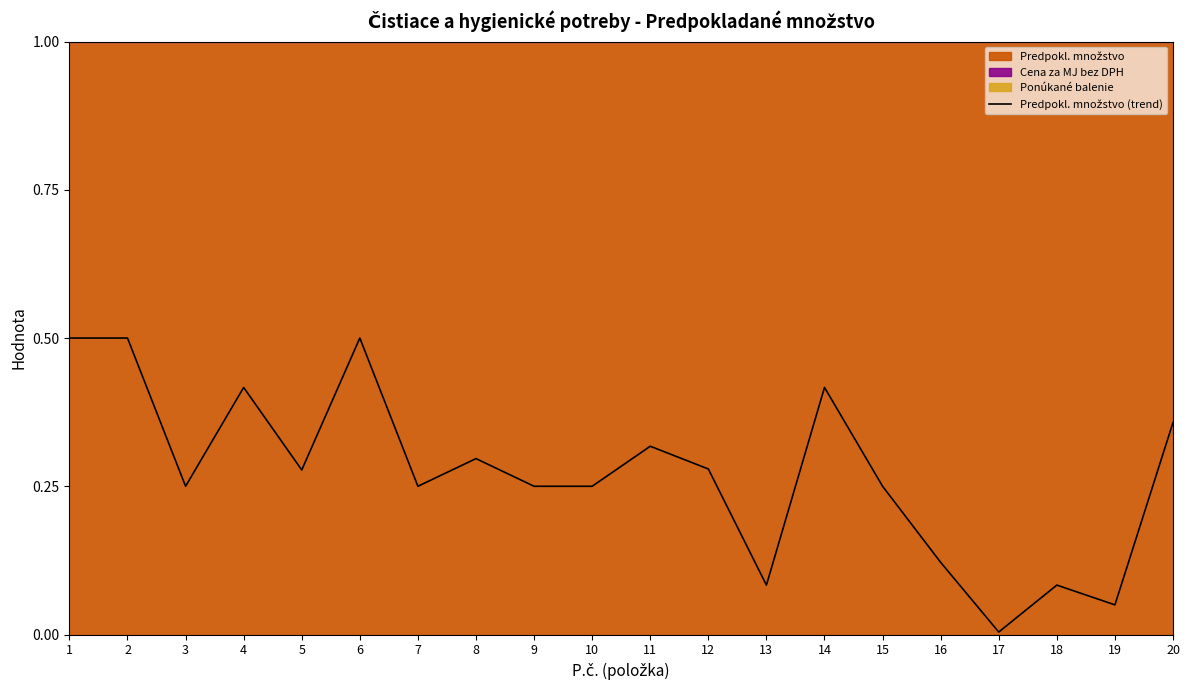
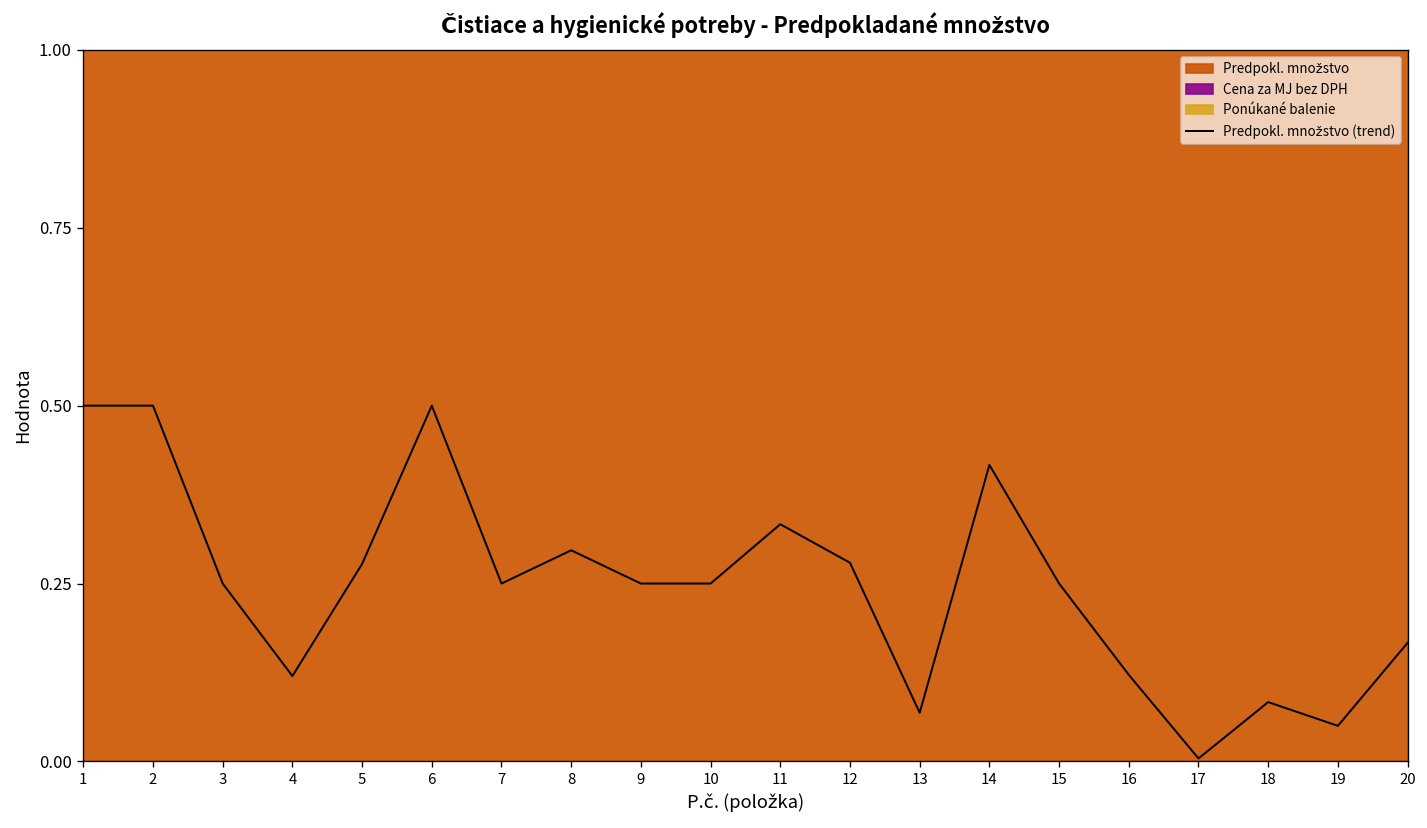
  {
    "Predpokl. množstvo (trend)": {
      "1": 0.50,
      "2": 0.50,
      "3": 0.25,
-     "4": 0.42,
+     "4": 0.12,
      "5": 0.28,
      "6": 0.50,
      "7": 0.25,
      "8": 0.30,
      "9": 0.25,
      "10": 0.25,
-     "11": 0.32,
+     "11": 0.33,
      "12": 0.28,
-     "13": 0.08,
+     "13": 0.07,
      "14": 0.42,
      "15": 0.25,
      "16": 0.12,
      "17": 0.00,
      "18": 0.08,
      "19": 0.05,
-     "20": 0.36
+     "20": 0.17
    }
  }
